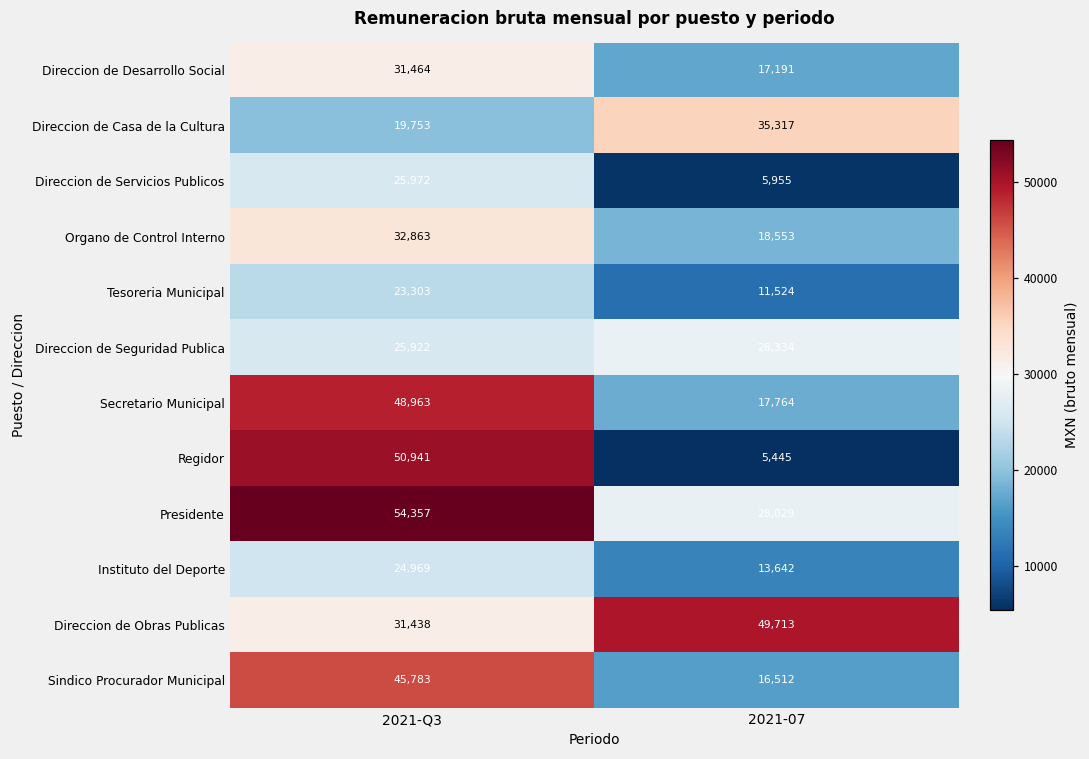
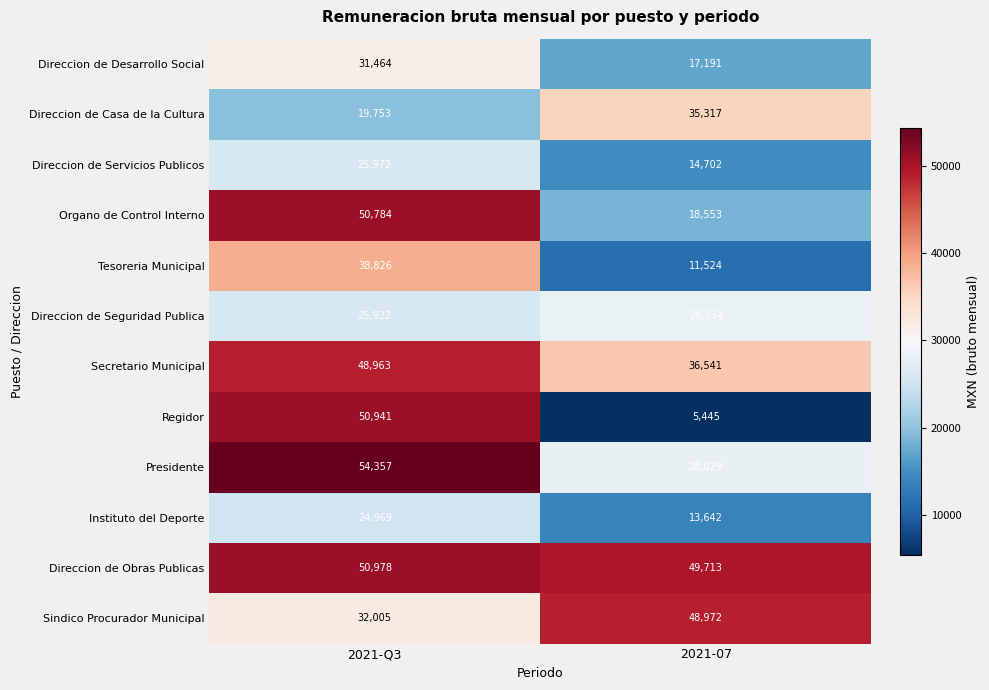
  {
    "Direccion de Desarrollo Social": {
      "2021-Q3": "31,464",
      "2021-07": "17,191"
    },
    "Direccion de Casa de la Cultura": {
      "2021-Q3": "19,753",
      "2021-07": "35,317"
    },
    "Direccion de Servicios Publicos": {
-     "2021-07": "5,955"
+     "2021-07": "14,702"
    },
    "Organo de Control Interno": {
-     "2021-Q3": "32,863",
+     "2021-Q3": "50,784",
      "2021-07": "18,553"
    },
    "Tesoreria Municipal": {
-     "2021-Q3": "23,303",
+     "2021-Q3": "38,826",
      "2021-07": "11,524"
    },
    "Secretario Municipal": {
      "2021-Q3": "48,963",
-     "2021-07": "17,764"
+     "2021-07": "36,541"
    },
    "Regidor": {
      "2021-Q3": "50,941",
      "2021-07": "5,445"
    },
    "Presidente": {
      "2021-Q3": "54,357"
    },
    "Instituto del Deporte": {
      "2021-07": "13,642"
    },
    "Direccion de Obras Publicas": {
-     "2021-Q3": "31,438",
+     "2021-Q3": "50,978",
      "2021-07": "49,713"
    },
    "Sindico Procurador Municipal": {
-     "2021-Q3": "45,783",
-     "2021-07": "16,512"
+     "2021-Q3": "32,005",
+     "2021-07": "48,972"
    }
  }
